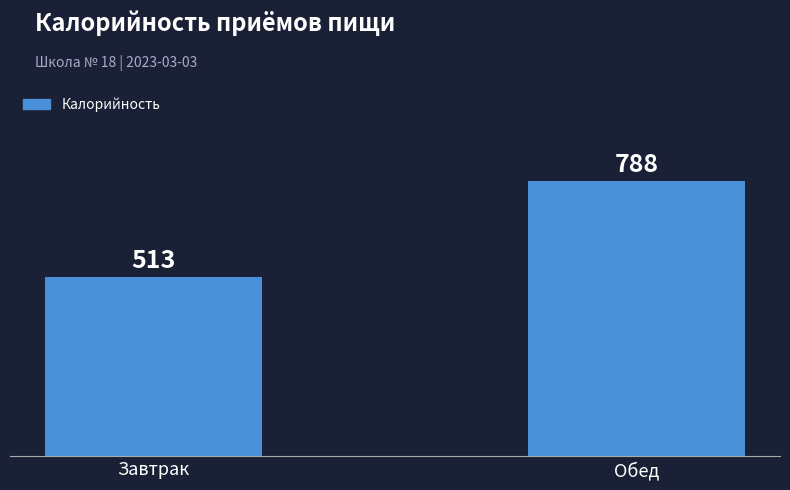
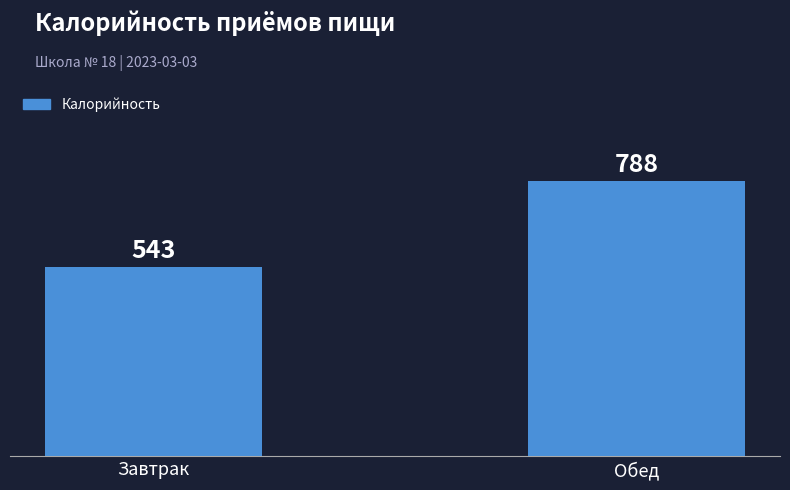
  {
-   "Завтрак": 513,
+   "Завтрак": 543,
    "Обед": 788
  }
